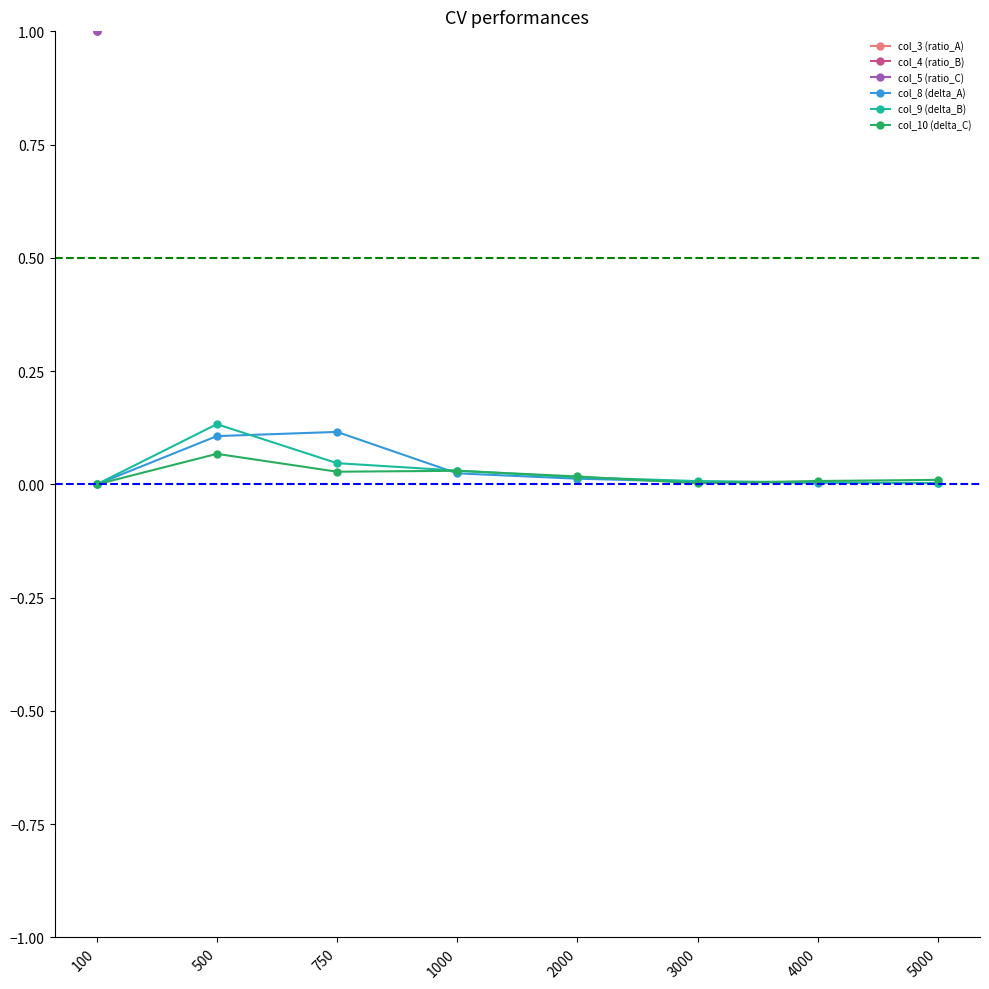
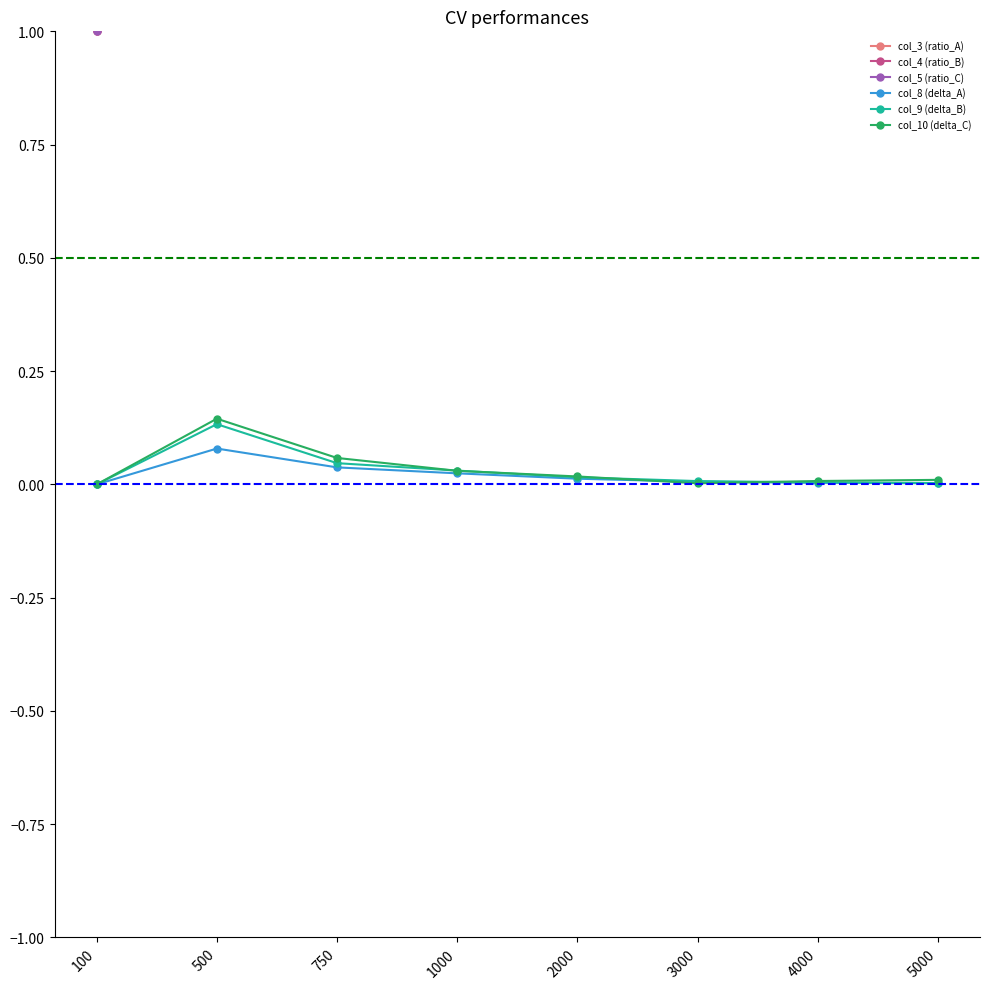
  {
    "col_8 (delta_A)": {
-     "500": 0.11,
-     "750": 0.12
+     "500": 0.08,
+     "750": 0.04
    },
    "col_9 (delta_B)": {
      "500": 0.13,
      "750": 0.05
    },
    "col_10 (delta_C)": {
-     "500": 0.07,
-     "750": 0.03,
+     "500": 0.15,
+     "750": 0.06,
      "5000": 0.01
    }
  }
